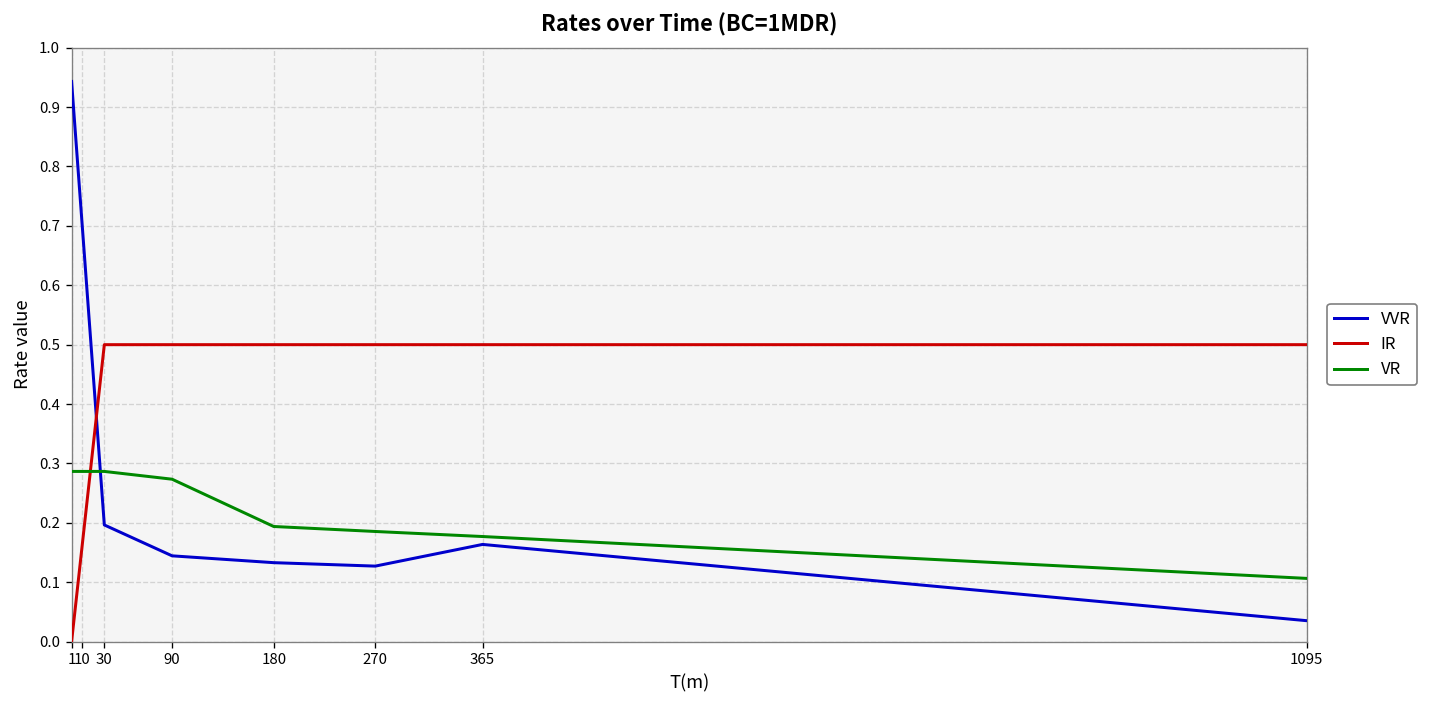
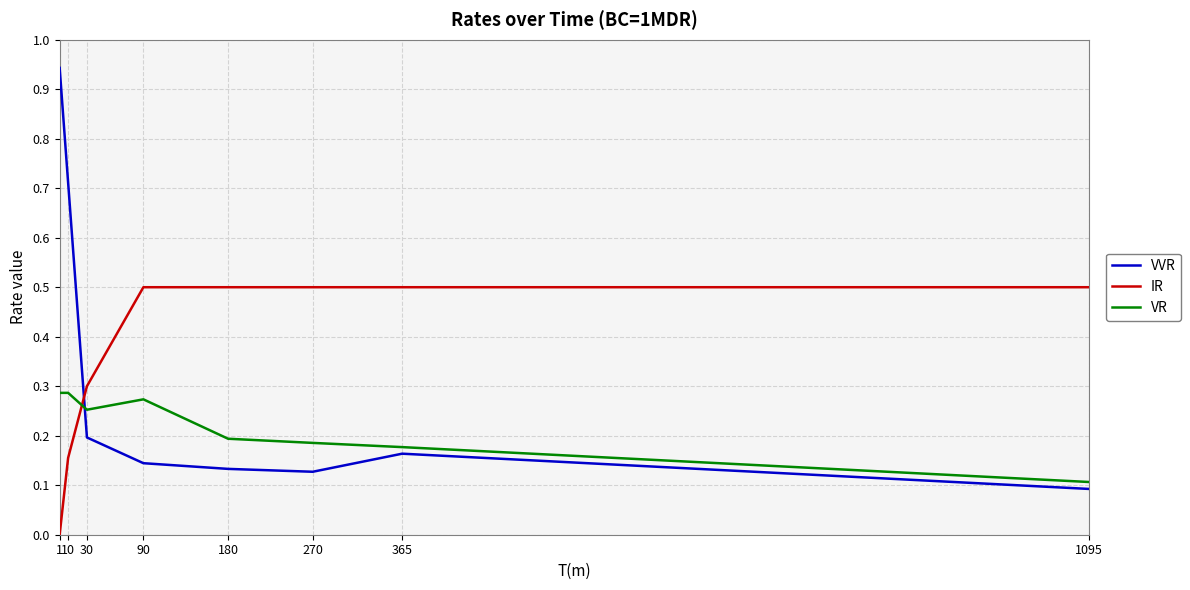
  {
    "VVR": {
      "30": 0.20,
      "90": 0.14,
      "180": 0.13,
      "270": 0.13,
      "365": 0.16,
-     "1095": 0.04
+     "1095": 0.09
    },
    "IR": {
-     "30": 0.5,
+     "30": 0.3,
      "90": 0.5,
      "180": 0.5,
      "270": 0.5,
      "365": 0.5,
      "1095": 0.5
    },
    "VR": {
-     "30": 0.29,
+     "30": 0.25,
      "90": 0.27,
      "180": 0.19,
      "270": 0.19,
      "365": 0.18,
      "1095": 0.11
    }
  }
